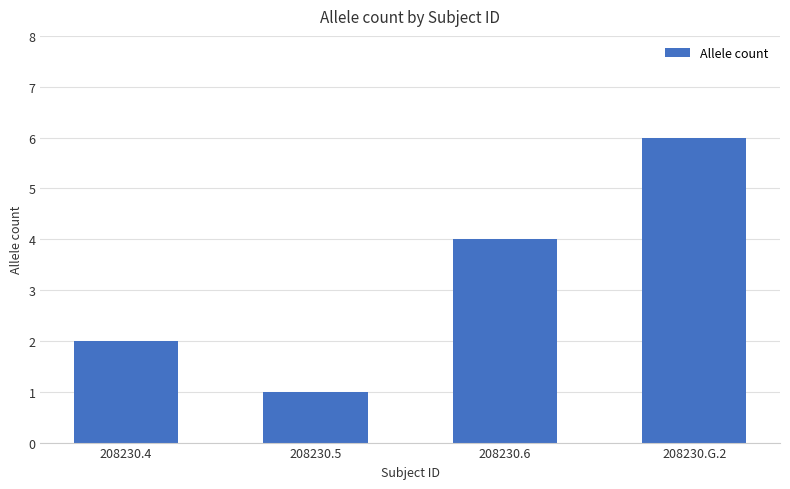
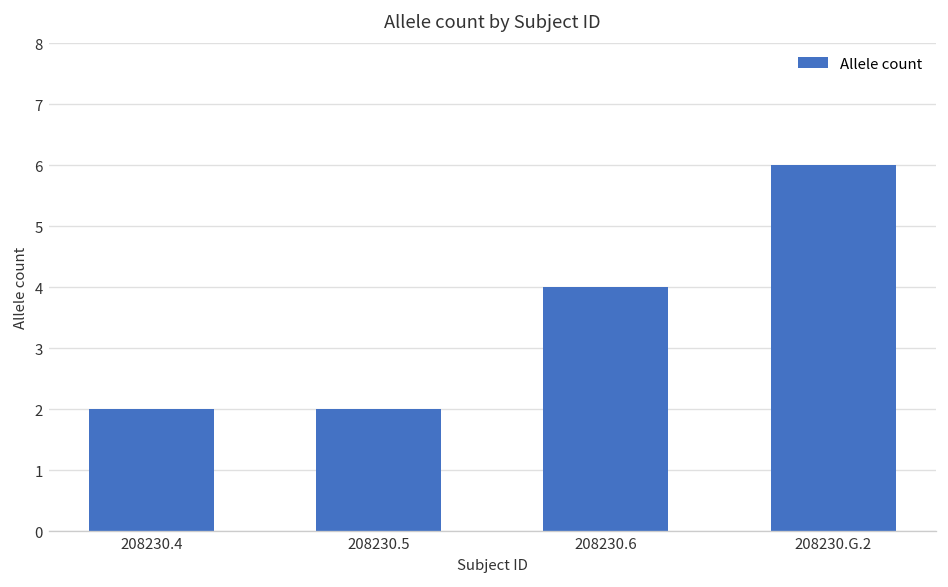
  {
    "208230.4": 2,
-   "208230.5": 1,
+   "208230.5": 2,
    "208230.6": 4,
    "208230.G.2": 6
  }
